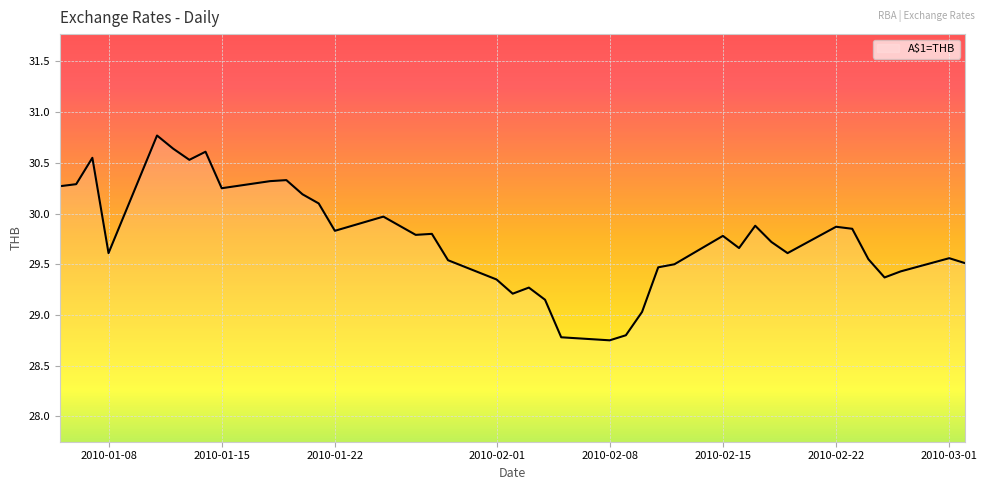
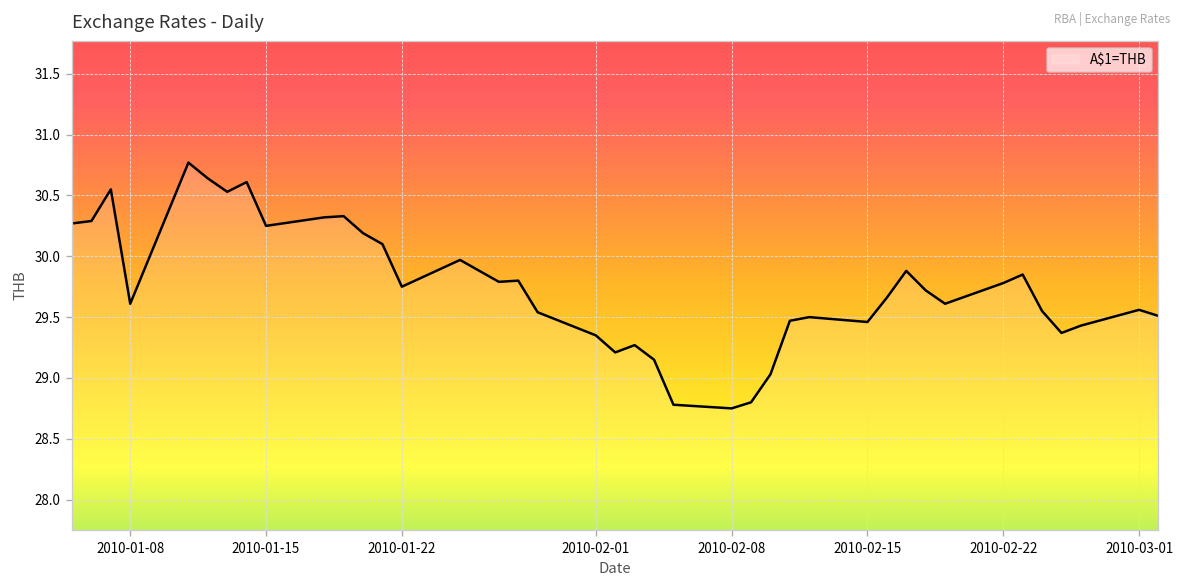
  {
    "2010-01-08": 29.61,
    "2010-01-15": 30.25,
-   "2010-01-22": 29.83,
+   "2010-01-22": 29.75,
    "2010-02-01": 29.35,
    "2010-02-08": 28.75,
-   "2010-02-15": 29.78,
-   "2010-02-22": 29.87,
+   "2010-02-15": 29.46,
+   "2010-02-22": 29.78,
    "2010-03-01": 29.56
  }
